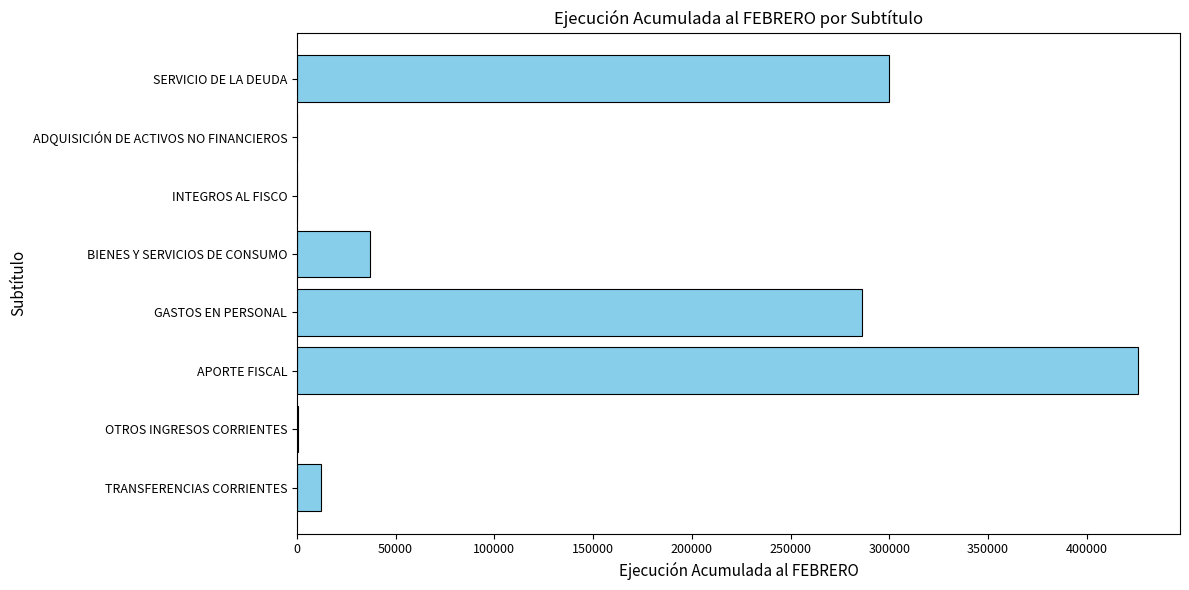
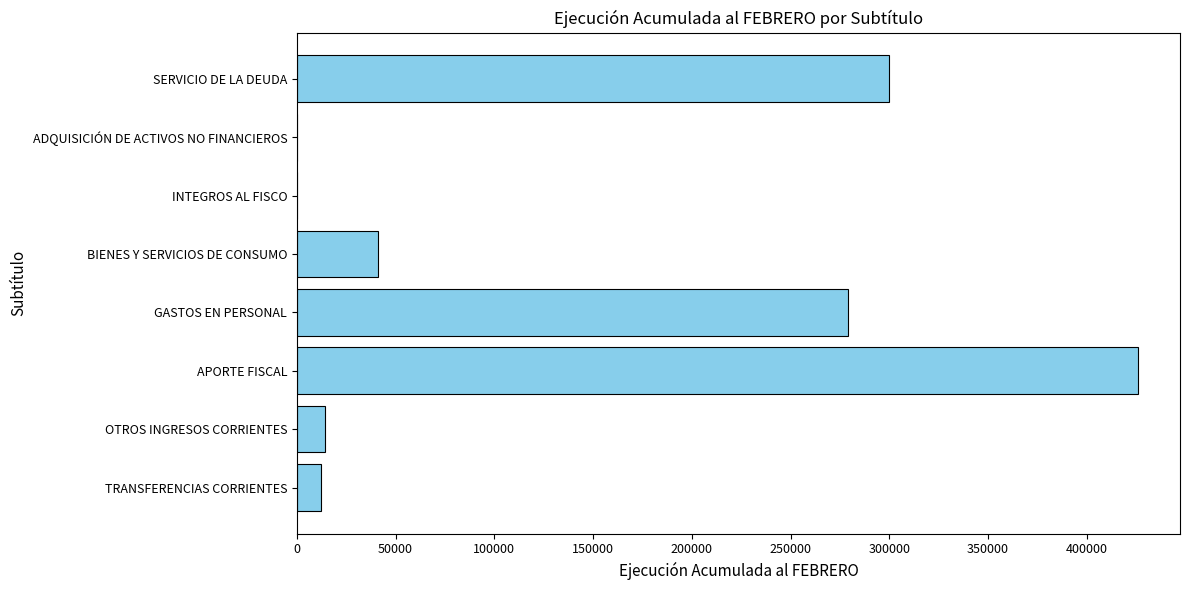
  {
    "SERVICIO DE LA DEUDA": 300000,
    "ADQUISICIÓN DE ACTIVOS NO FINANCIEROS": 0,
    "INTEGROS AL FISCO": 0,
-   "BIENES Y SERVICIOS DE CONSUMO": 37000,
-   "GASTOS EN PERSONAL": 286000,
+   "BIENES Y SERVICIOS DE CONSUMO": 41000,
+   "GASTOS EN PERSONAL": 279000,
    "APORTE FISCAL": 426000,
-   "OTROS INGRESOS CORRIENTES": 1000,
+   "OTROS INGRESOS CORRIENTES": 14000,
    "TRANSFERENCIAS CORRIENTES": 12000
  }
